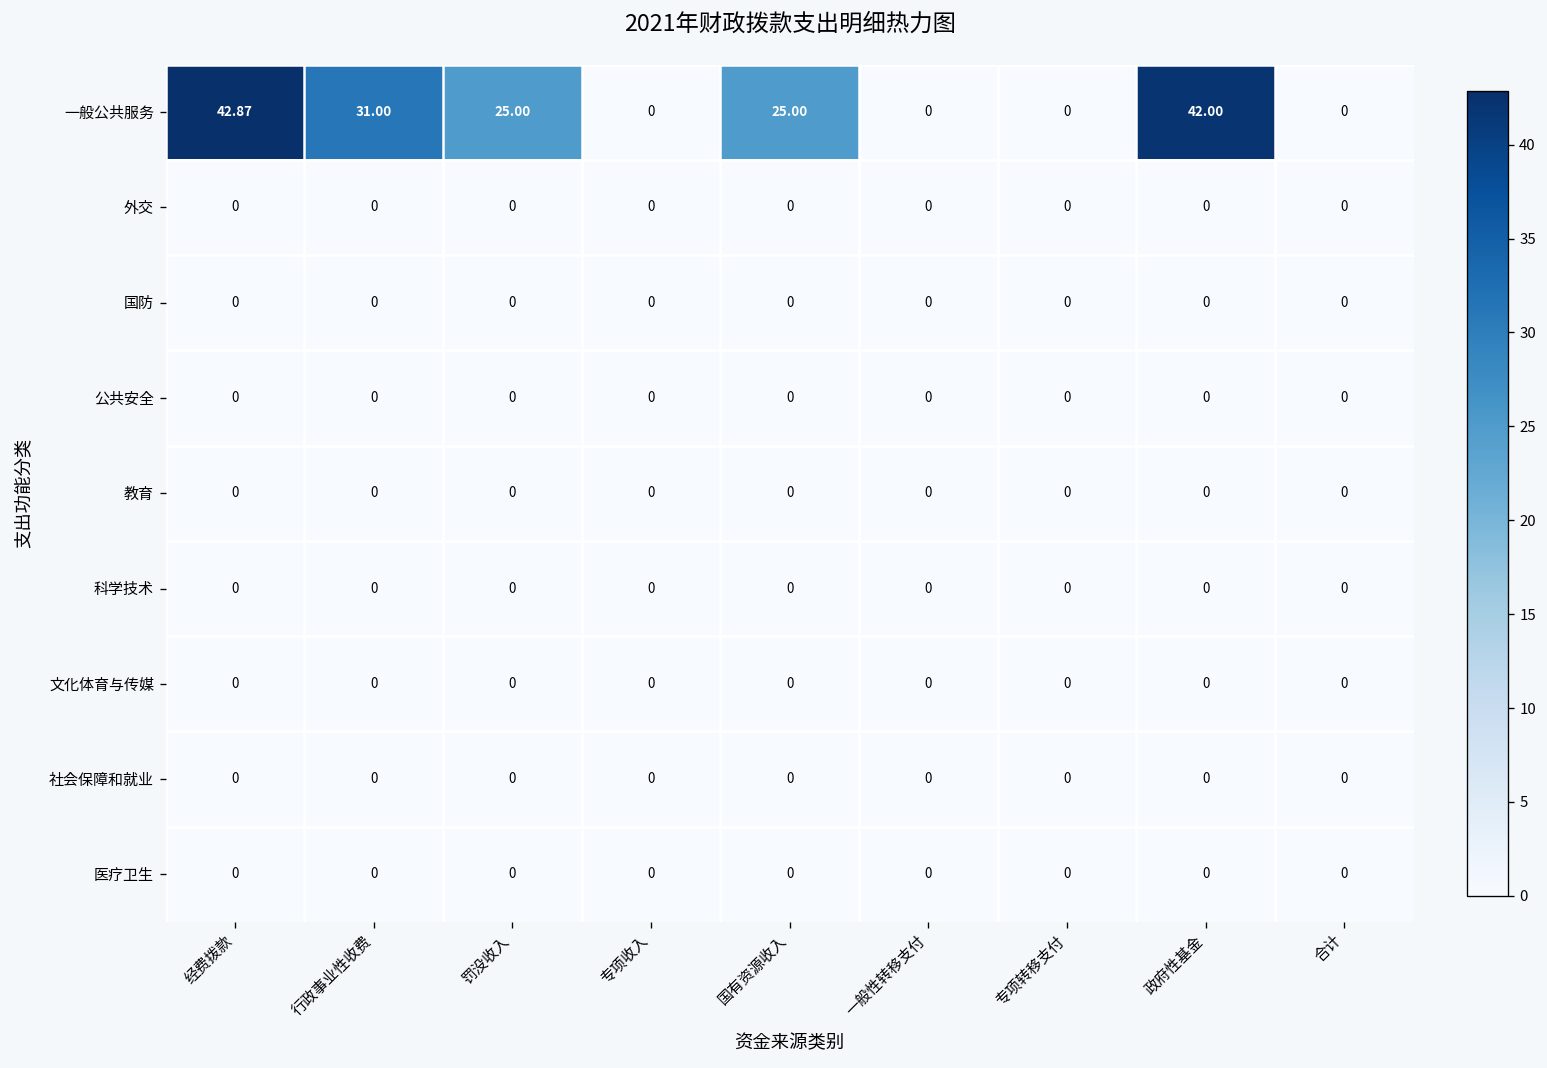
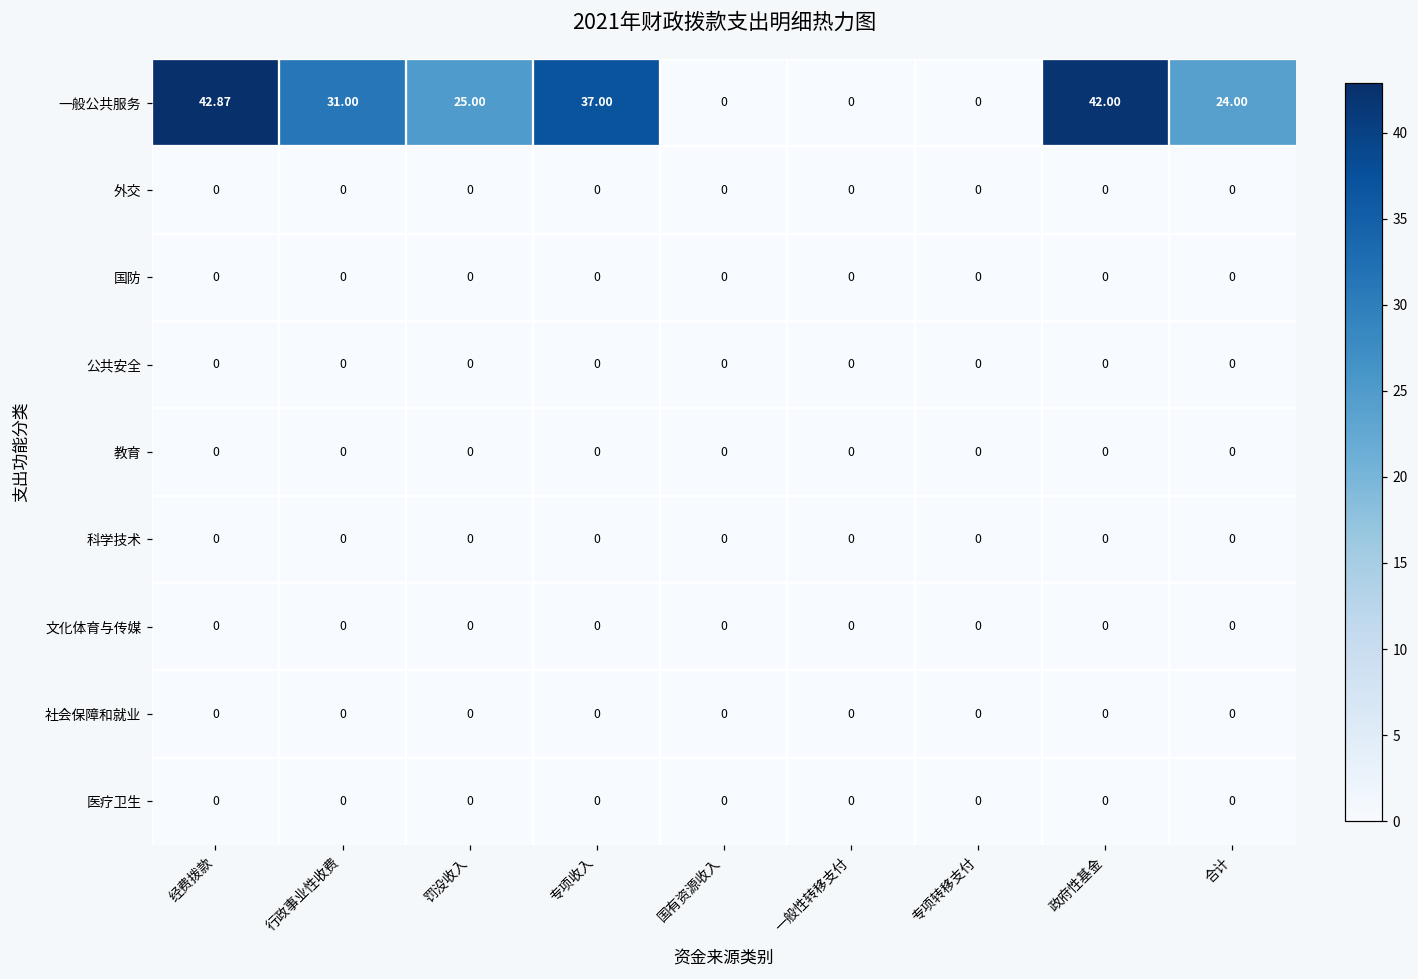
  {
    "一般公共服务": {
      "经费拨款": 42.87,
      "行政事业性收费": 31.00,
      "罚没收入": 25.00,
-     "专项收入": 0,
-     "国有资源收入": 25.00,
+     "专项收入": 37.00,
+     "国有资源收入": 0,
      "一般性转移支付": 0,
      "专项转移支付": 0,
      "政府性基金": 42.00,
-     "合计": 0
+     "合计": 24.00
    },
    "外交": {
      "经费拨款": 0,
      "行政事业性收费": 0,
      "罚没收入": 0,
      "专项收入": 0,
      "国有资源收入": 0,
      "一般性转移支付": 0,
      "专项转移支付": 0,
      "政府性基金": 0,
      "合计": 0
    },
    "国防": {
      "经费拨款": 0,
      "行政事业性收费": 0,
      "罚没收入": 0,
      "专项收入": 0,
      "国有资源收入": 0,
      "一般性转移支付": 0,
      "专项转移支付": 0,
      "政府性基金": 0,
      "合计": 0
    },
    "公共安全": {
      "经费拨款": 0,
      "行政事业性收费": 0,
      "罚没收入": 0,
      "专项收入": 0,
      "国有资源收入": 0,
      "一般性转移支付": 0,
      "专项转移支付": 0,
      "政府性基金": 0,
      "合计": 0
    },
    "教育": {
      "经费拨款": 0,
      "行政事业性收费": 0,
      "罚没收入": 0,
      "专项收入": 0,
      "国有资源收入": 0,
      "一般性转移支付": 0,
      "专项转移支付": 0,
      "政府性基金": 0,
      "合计": 0
    },
    "科学技术": {
      "经费拨款": 0,
      "行政事业性收费": 0,
      "罚没收入": 0,
      "专项收入": 0,
      "国有资源收入": 0,
      "一般性转移支付": 0,
      "专项转移支付": 0,
      "政府性基金": 0,
      "合计": 0
    },
    "文化体育与传媒": {
      "经费拨款": 0,
      "行政事业性收费": 0,
      "罚没收入": 0,
      "专项收入": 0,
      "国有资源收入": 0,
      "一般性转移支付": 0,
      "专项转移支付": 0,
      "政府性基金": 0,
      "合计": 0
    },
    "社会保障和就业": {
      "经费拨款": 0,
      "行政事业性收费": 0,
      "罚没收入": 0,
      "专项收入": 0,
      "国有资源收入": 0,
      "一般性转移支付": 0,
      "专项转移支付": 0,
      "政府性基金": 0,
      "合计": 0
    },
    "医疗卫生": {
      "经费拨款": 0,
      "行政事业性收费": 0,
      "罚没收入": 0,
      "专项收入": 0,
      "国有资源收入": 0,
      "一般性转移支付": 0,
      "专项转移支付": 0,
      "政府性基金": 0,
      "合计": 0
    }
  }
